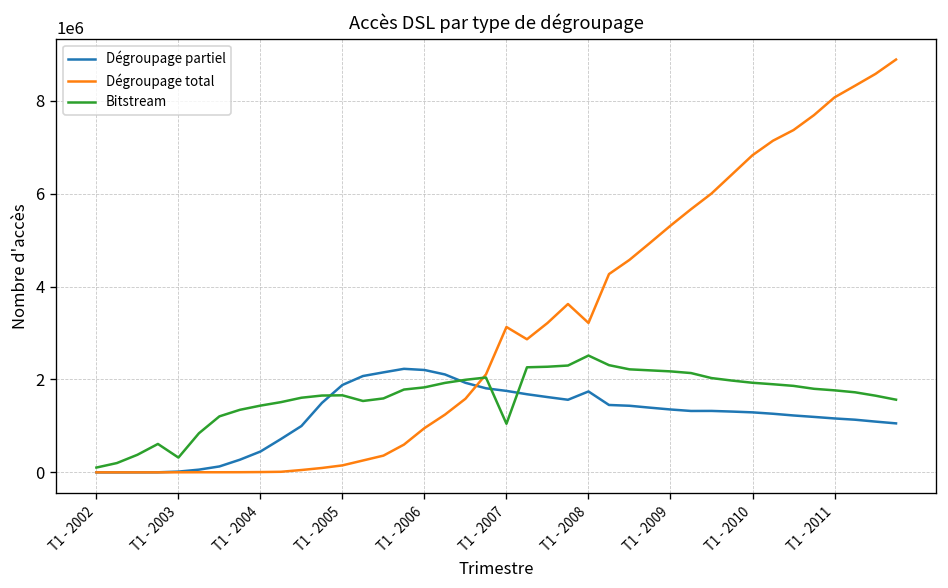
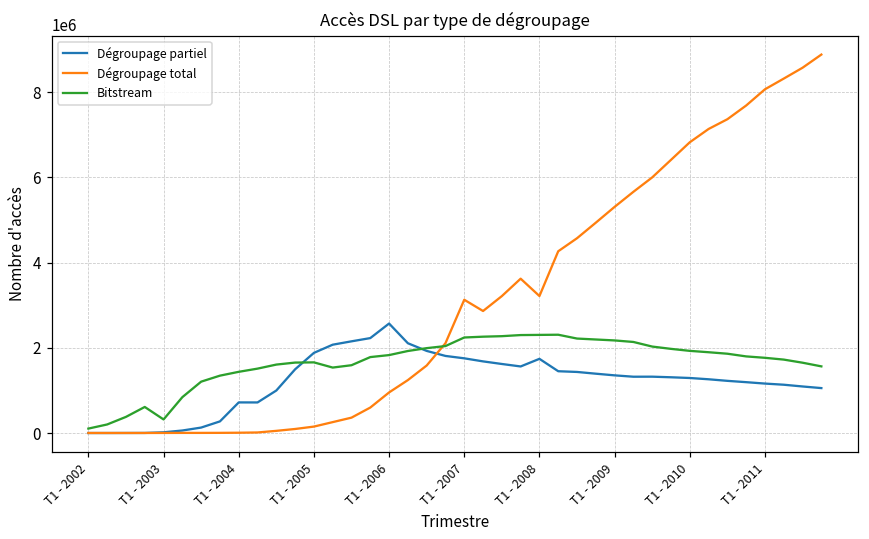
  {
    "Dégroupage partiel": {
-     "T1 - 2004": 400000,
+     "T1 - 2004": 700000,
      "T1 - 2005": 1900000,
-     "T1 - 2006": 2200000,
+     "T1 - 2006": 2600000,
      "T1 - 2007": 1800000,
      "T1 - 2008": 1700000,
      "T1 - 2009": 1400000,
      "T1 - 2010": 1300000,
      "T1 - 2011": 1200000
    },
    "Dégroupage total": {
      "T1 - 2004": 0,
      "T1 - 2005": 200000,
      "T1 - 2006": 1000000,
      "T1 - 2007": 3100000,
      "T1 - 2008": 3200000,
      "T1 - 2009": 5300000,
      "T1 - 2010": 6800000,
      "T1 - 2011": 8100000
    },
    "Bitstream": {
      "T1 - 2002": 100000,
      "T1 - 2003": 300000,
      "T1 - 2004": 1400000,
      "T1 - 2005": 1700000,
      "T1 - 2006": 1800000,
-     "T1 - 2007": 1000000,
-     "T1 - 2008": 2500000,
+     "T1 - 2007": 2200000,
+     "T1 - 2008": 2300000,
      "T1 - 2009": 2200000,
      "T1 - 2010": 1900000,
      "T1 - 2011": 1800000
    }
  }
